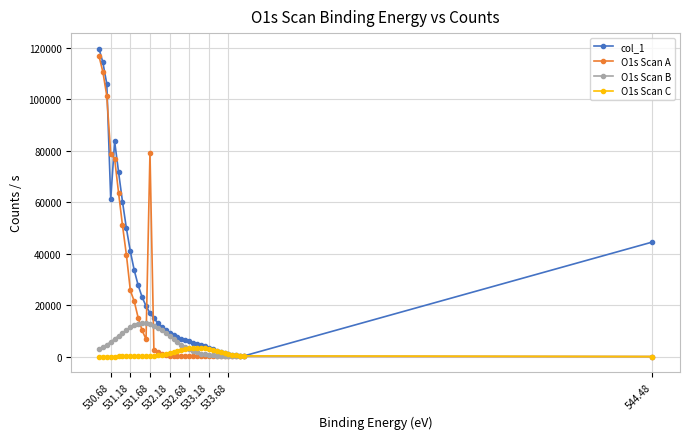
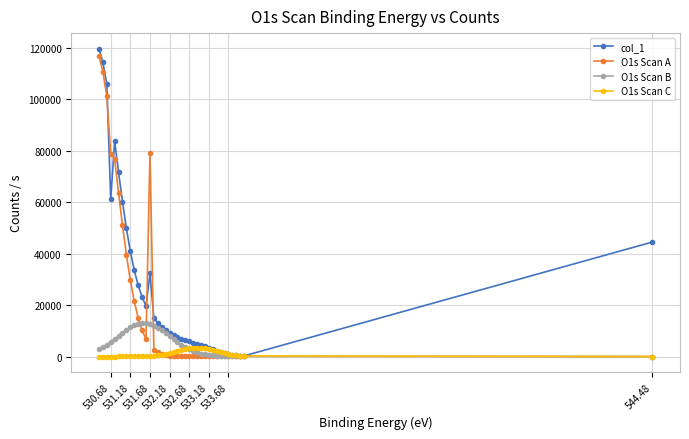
  {
    "col_1": {
      "530.68": 61000,
      "531.18": 41000,
-     "531.68": 17000,
+     "531.68": 32000,
      "532.18": 9000,
      "532.68": 6000,
      "544.48": 44000
    },
    "O1s Scan A": {
      "530.68": 79000,
-     "531.18": 26000,
+     "531.18": 30000,
      "531.68": 79000,
      "532.68": 0
    },
    "O1s Scan B": {
      "530.68": 6000,
      "531.18": 11000,
      "531.68": 13000,
      "532.18": 8000
    },
    "O1s Scan C": {
      "530.68": 0,
      "531.18": 0,
      "531.68": 0
    }
  }
